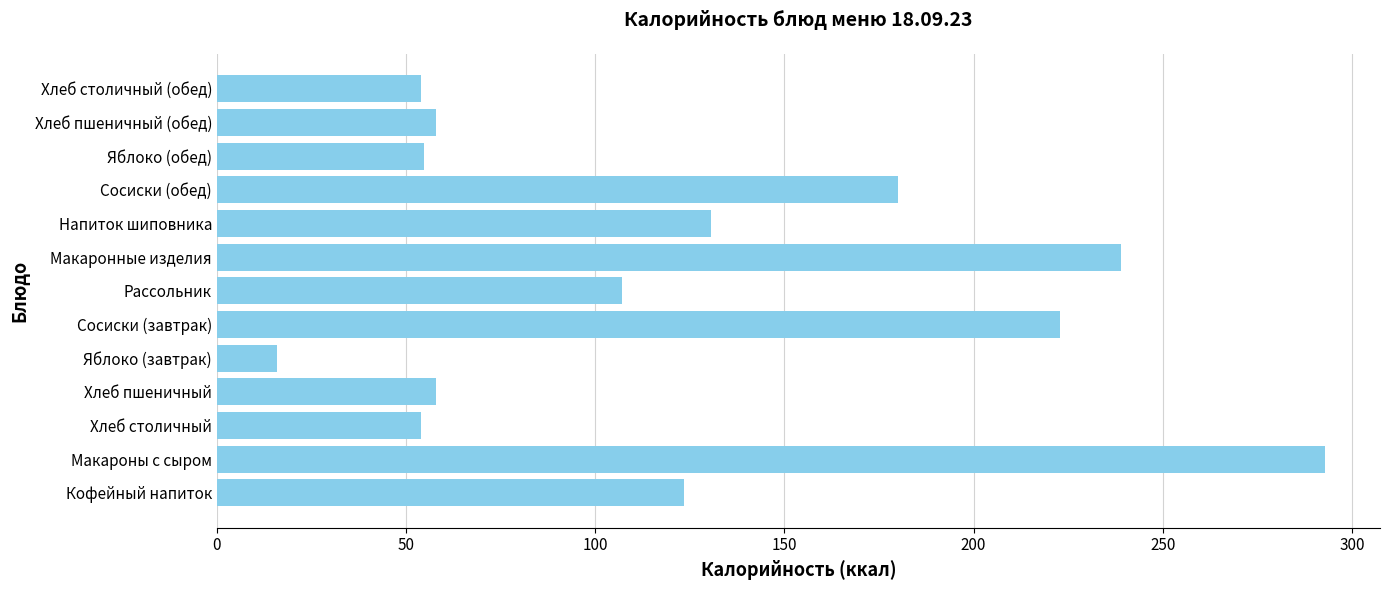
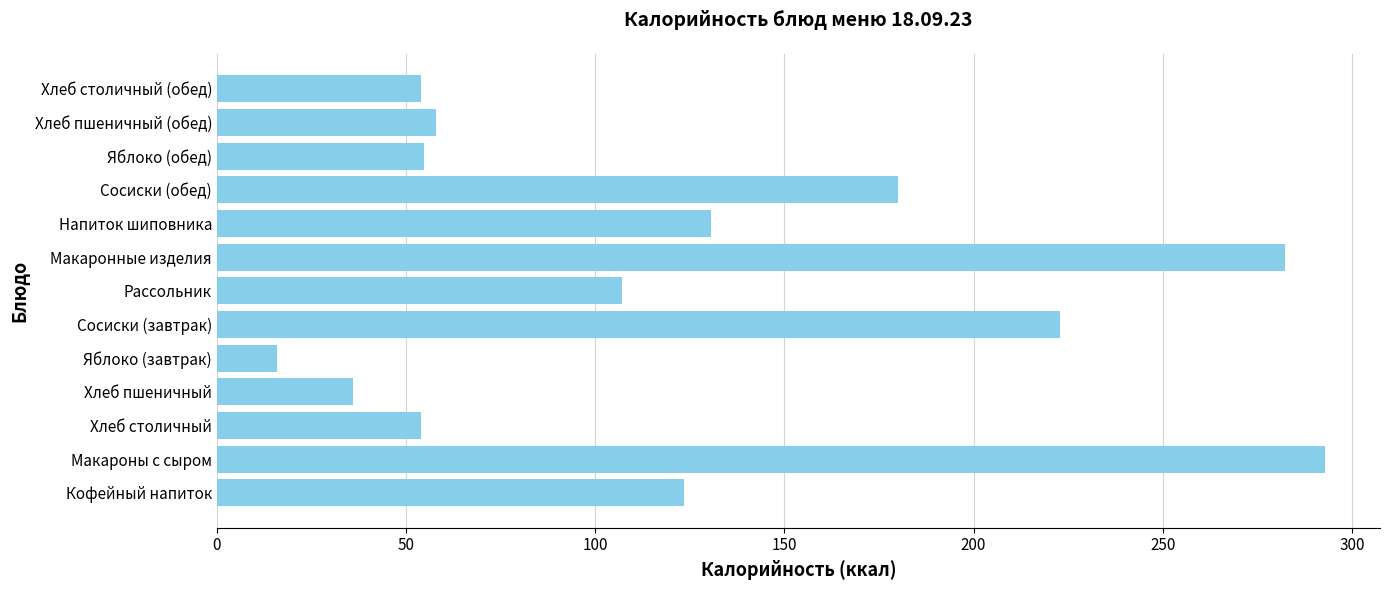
  {
    "Хлеб столичный (обед)": 54,
    "Хлеб пшеничный (обед)": 58,
    "Яблоко (обед)": 55,
    "Сосиски (обед)": 180,
    "Напиток шиповника": 131,
-   "Макаронные изделия": 239,
+   "Макаронные изделия": 282,
    "Рассольник": 107,
    "Сосиски (завтрак)": 223,
    "Яблоко (завтрак)": 16,
-   "Хлеб пшеничный": 58,
+   "Хлеб пшеничный": 36,
    "Хлеб столичный": 54,
    "Макароны с сыром": 293,
    "Кофейный напиток": 124
  }
